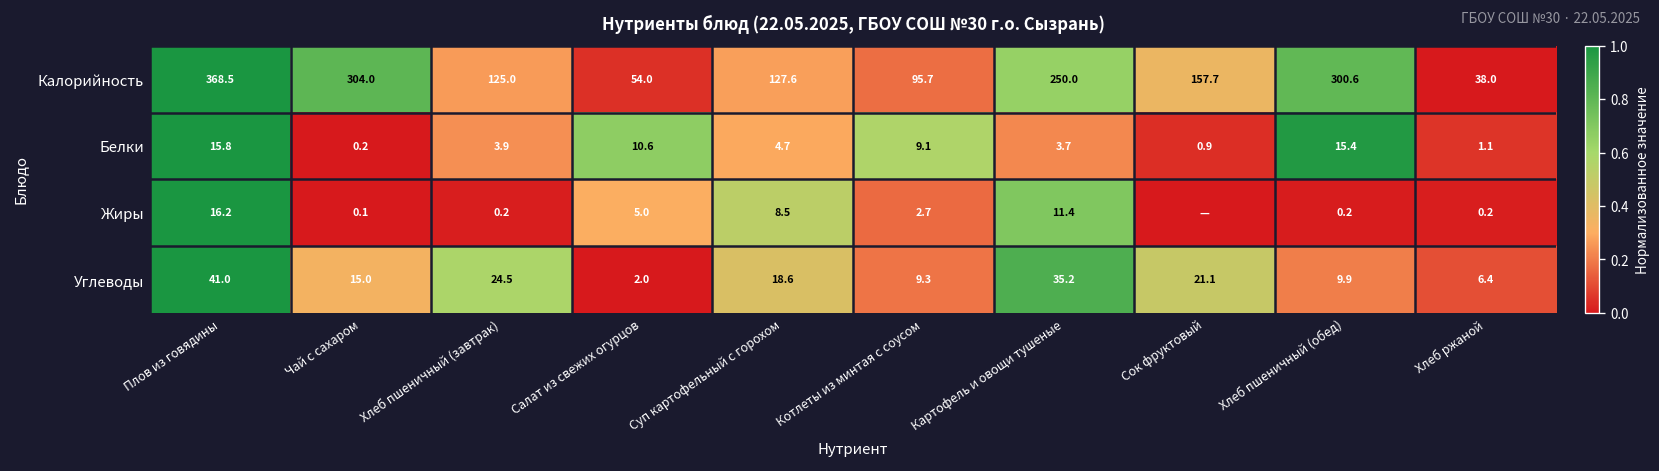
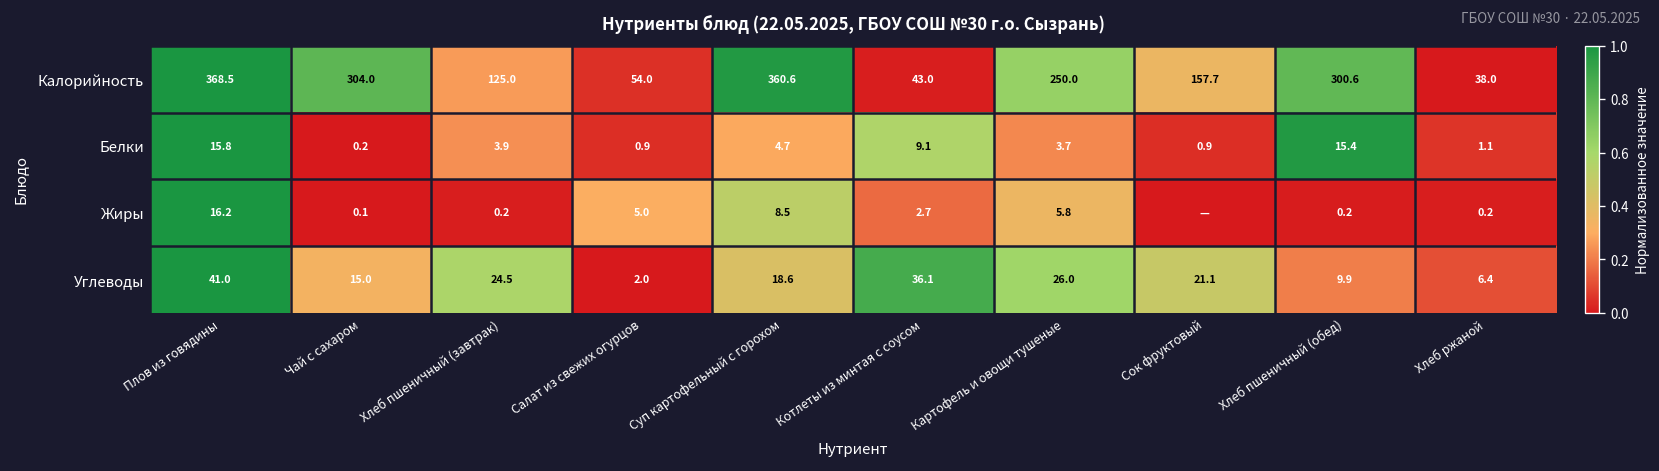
  {
    "Калорийность": {
      "Плов из говядины": 368.5,
      "Чай с сахаром": 304.0,
      "Хлеб пшеничный (завтрак)": 125.0,
      "Салат из свежих огурцов": 54.0,
-     "Суп картофельный с горохом": 127.6,
-     "Котлеты из минтая с соусом": 95.7,
+     "Суп картофельный с горохом": 360.6,
+     "Котлеты из минтая с соусом": 43.0,
      "Картофель и овощи тушеные": 250.0,
      "Сок фруктовый": 157.7,
      "Хлеб пшеничный (обед)": 300.6,
      "Хлеб ржаной": 38.0
    },
    "Белки": {
      "Плов из говядины": 15.8,
      "Чай с сахаром": 0.2,
      "Хлеб пшеничный (завтрак)": 3.9,
-     "Салат из свежих огурцов": 10.6,
+     "Салат из свежих огурцов": 0.9,
      "Суп картофельный с горохом": 4.7,
      "Котлеты из минтая с соусом": 9.1,
      "Картофель и овощи тушеные": 3.7,
      "Сок фруктовый": 0.9,
      "Хлеб пшеничный (обед)": 15.4,
      "Хлеб ржаной": 1.1
    },
    "Жиры": {
      "Плов из говядины": 16.2,
      "Чай с сахаром": 0.1,
      "Хлеб пшеничный (завтрак)": 0.2,
      "Салат из свежих огурцов": 5.0,
      "Суп картофельный с горохом": 8.5,
      "Котлеты из минтая с соусом": 2.7,
-     "Картофель и овощи тушеные": 11.4,
+     "Картофель и овощи тушеные": 5.8,
      "Хлеб пшеничный (обед)": 0.2,
      "Хлеб ржаной": 0.2
    },
    "Углеводы": {
      "Плов из говядины": 41.0,
      "Чай с сахаром": 15.0,
      "Хлеб пшеничный (завтрак)": 24.5,
      "Салат из свежих огурцов": 2.0,
      "Суп картофельный с горохом": 18.6,
-     "Котлеты из минтая с соусом": 9.3,
-     "Картофель и овощи тушеные": 35.2,
+     "Котлеты из минтая с соусом": 36.1,
+     "Картофель и овощи тушеные": 26.0,
      "Сок фруктовый": 21.1,
      "Хлеб пшеничный (обед)": 9.9,
      "Хлеб ржаной": 6.4
    }
  }
